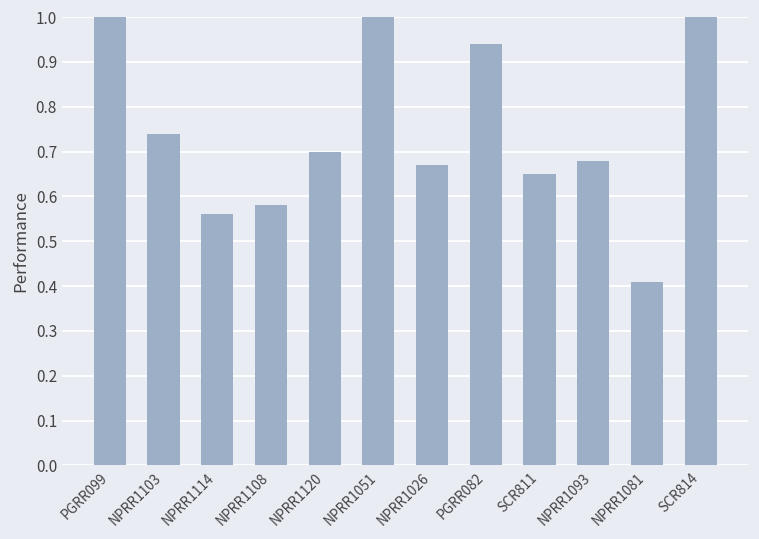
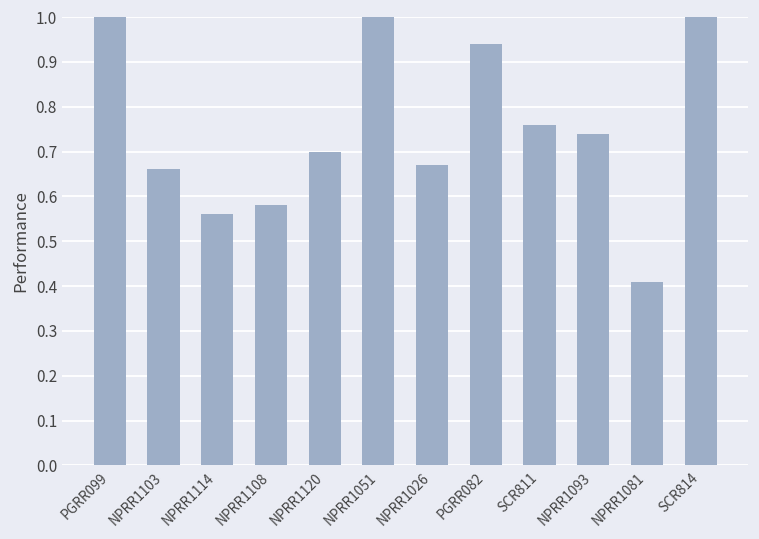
  {
    "PGRR099": 1.00,
-   "NPRR1103": 0.74,
+   "NPRR1103": 0.66,
    "NPRR1114": 0.56,
    "NPRR1108": 0.58,
    "NPRR1120": 0.70,
    "NPRR1051": 1.00,
    "NPRR1026": 0.67,
    "PGRR082": 0.94,
-   "SCR811": 0.65,
-   "NPRR1093": 0.68,
+   "SCR811": 0.76,
+   "NPRR1093": 0.74,
    "NPRR1081": 0.41,
    "SCR814": 1.00
  }
